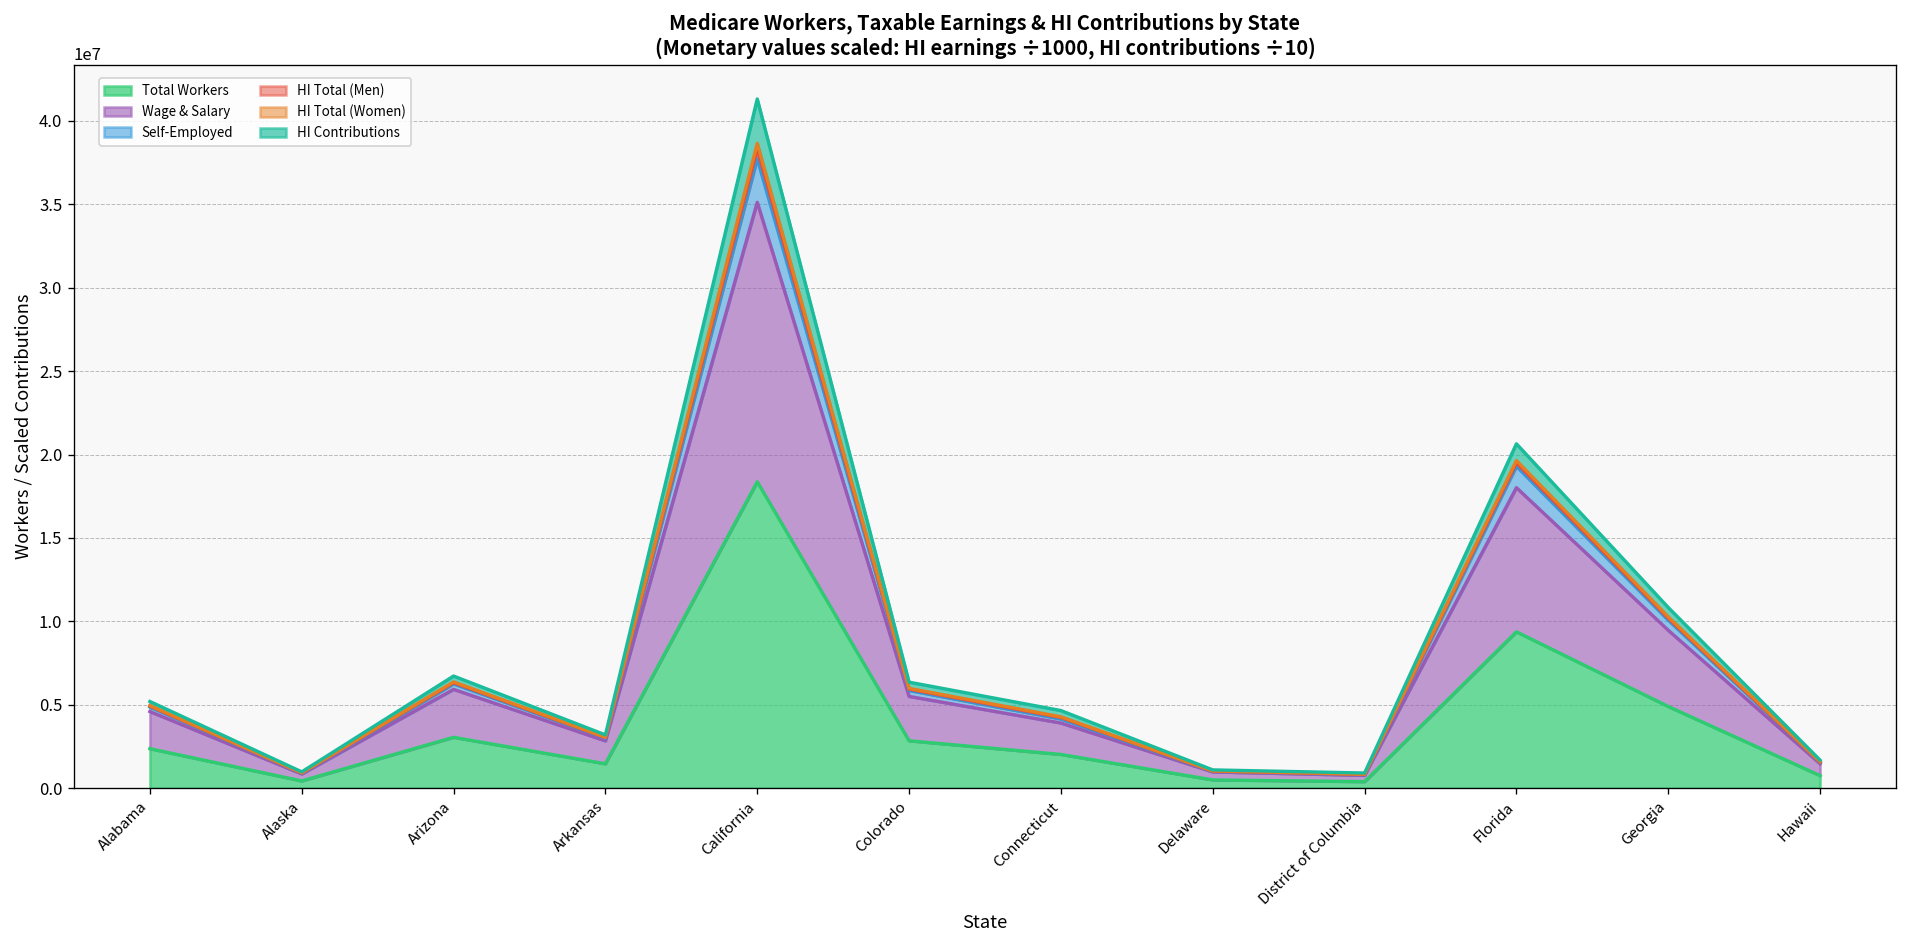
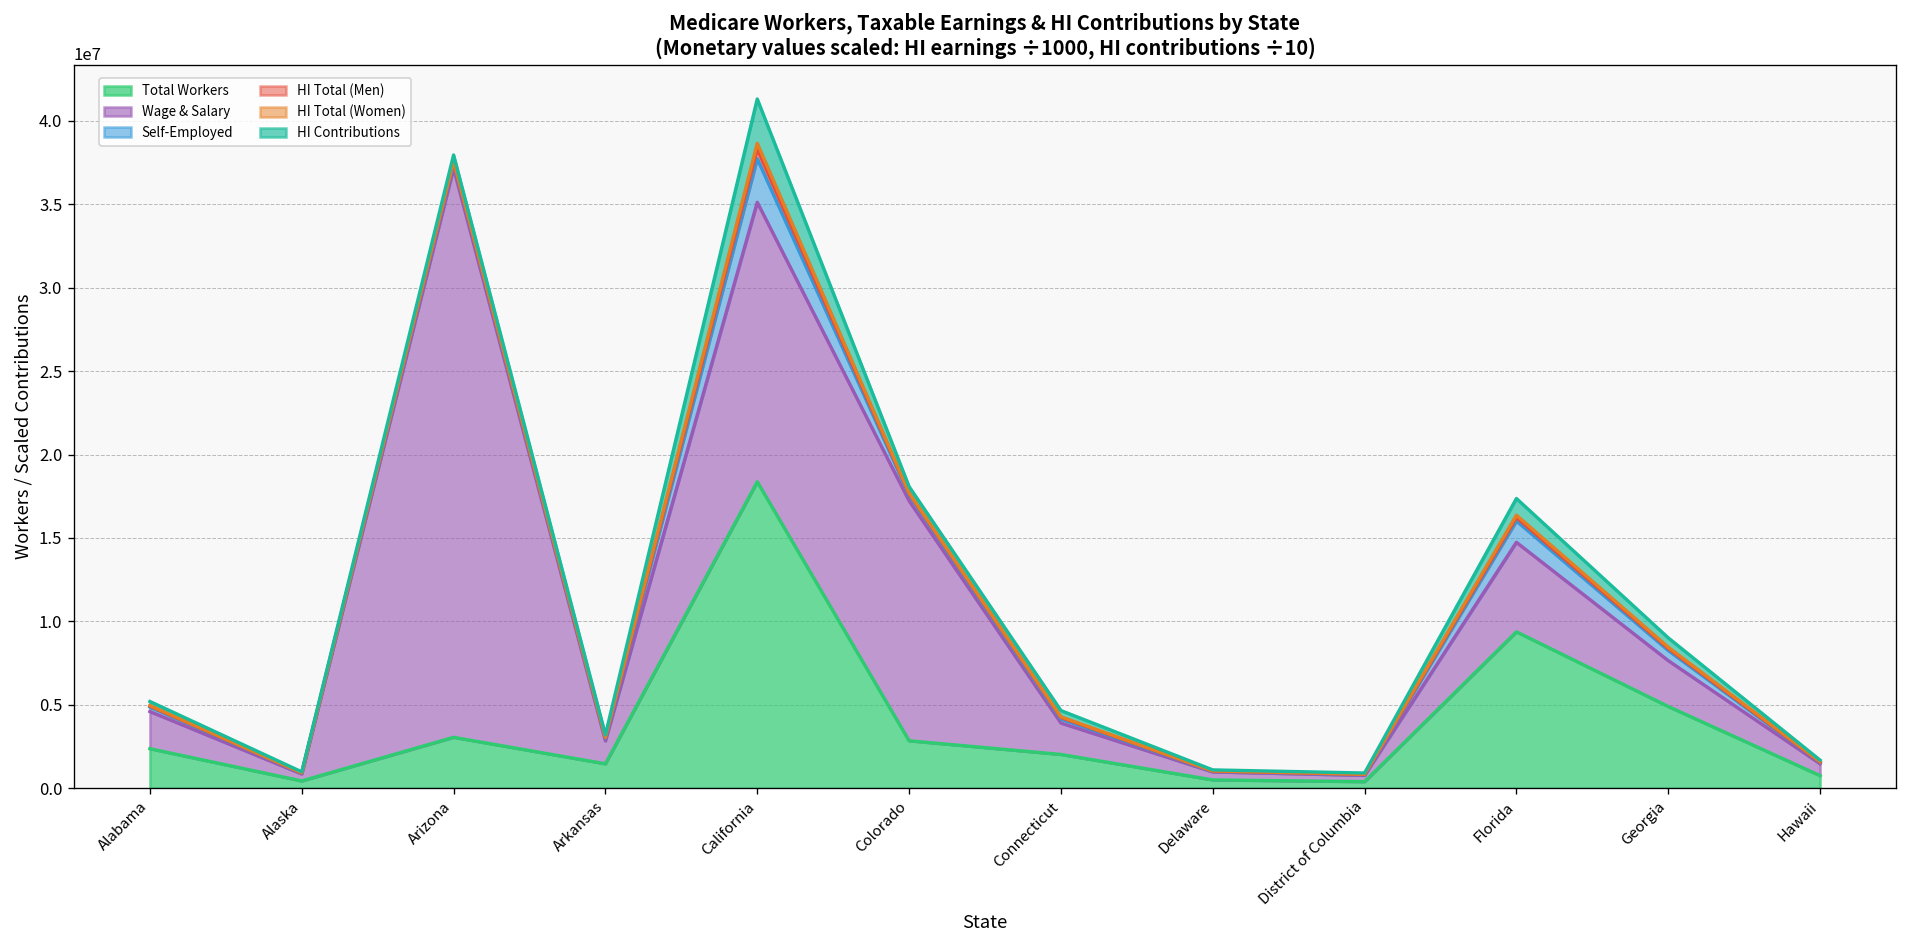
  {
    "Wage & Salary": {
      "Alabama": 2200000,
-     "Arizona": 2900000,
+     "Arizona": 34100000,
      "California": 16700000,
-     "Colorado": 2700000,
+     "Colorado": 14400000,
      "Connecticut": 1900000,
-     "Florida": 8600000,
-     "Georgia": 4600000
+     "Florida": 5400000,
+     "Georgia": 2700000
    },
    "Self-Employed": {
      "California": 2600000,
      "Florida": 1300000
    }
  }
